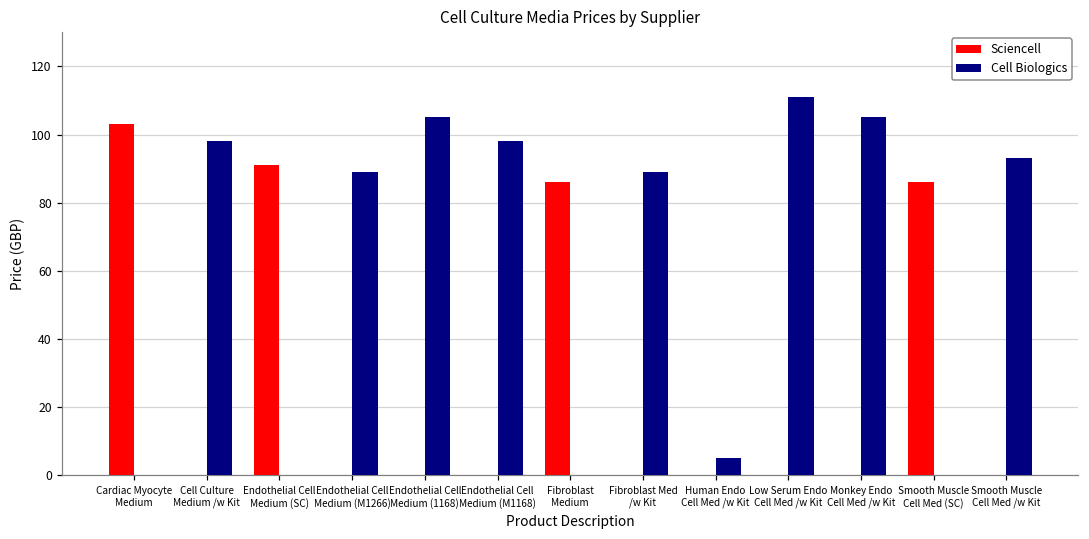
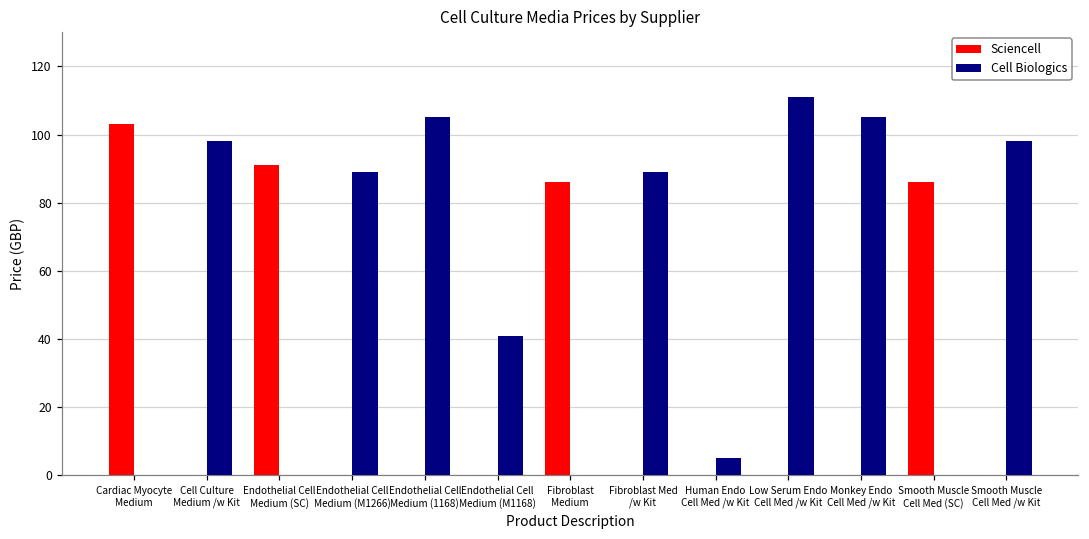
  {
    "Sciencell": {
      "Cardiac Myocyte Medium": 103,
      "Cell Culture Medium /w Kit": 0,
      "Endothelial Cell Medium (SC)": 91,
      "Endothelial Cell Medium (M1266)": 0,
      "Endothelial Cell Medium (1168)": 0,
      "Endothelial Cell Medium (M1168)": 0,
      "Fibroblast Medium": 86,
      "Fibroblast Med /w Kit": 0,
      "Human Endo Cell Med /w Kit": 0,
      "Low Serum Endo Cell Med /w Kit": 0,
      "Monkey Endo Cell Med /w Kit": 0,
      "Smooth Muscle Cell Med (SC)": 86,
      "Smooth Muscle Cell Med /w Kit": 0
    },
    "Cell Biologics": {
      "Cardiac Myocyte Medium": 0,
      "Cell Culture Medium /w Kit": 98,
      "Endothelial Cell Medium (SC)": 0,
      "Endothelial Cell Medium (M1266)": 89,
      "Endothelial Cell Medium (1168)": 105,
-     "Endothelial Cell Medium (M1168)": 98,
+     "Endothelial Cell Medium (M1168)": 41,
      "Fibroblast Medium": 0,
      "Fibroblast Med /w Kit": 89,
      "Human Endo Cell Med /w Kit": 5,
      "Low Serum Endo Cell Med /w Kit": 111,
      "Monkey Endo Cell Med /w Kit": 105,
      "Smooth Muscle Cell Med (SC)": 0,
-     "Smooth Muscle Cell Med /w Kit": 93
+     "Smooth Muscle Cell Med /w Kit": 98
    }
  }
